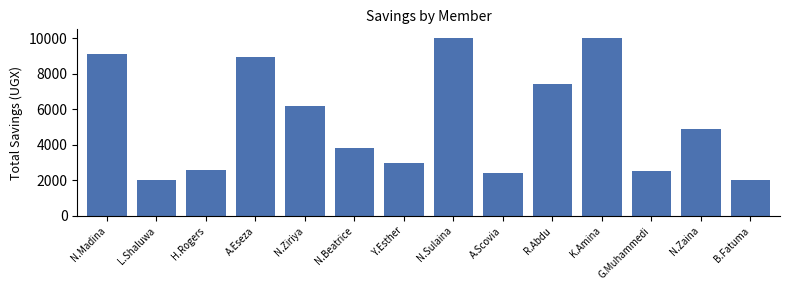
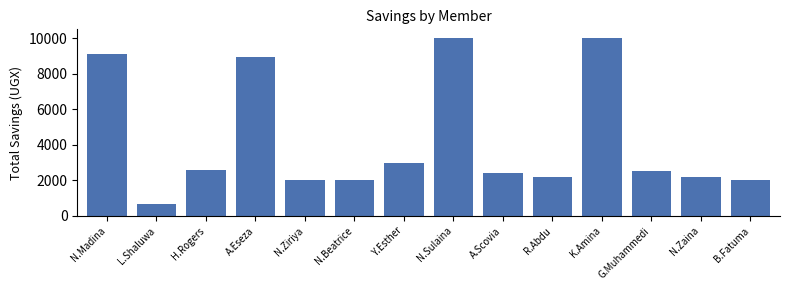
  {
    "N.Madina": 9100,
-   "L.Shaluwa": 2000,
+   "L.Shaluwa": 600,
    "H.Rogers": 2600,
    "A.Eseza": 8900,
-   "N.Ziriya": 6200,
-   "N.Beatrice": 3800,
+   "N.Ziriya": 2000,
+   "N.Beatrice": 2000,
    "Y.Esther": 3000,
    "N.Sulaina": 10000,
    "A.Scovia": 2400,
-   "R.Abdu": 7400,
+   "R.Abdu": 2200,
    "K.Amina": 10000,
    "G.Muhammedi": 2500,
-   "N.Zaina": 4900,
+   "N.Zaina": 2200,
    "B.Fatuma": 2000
  }
